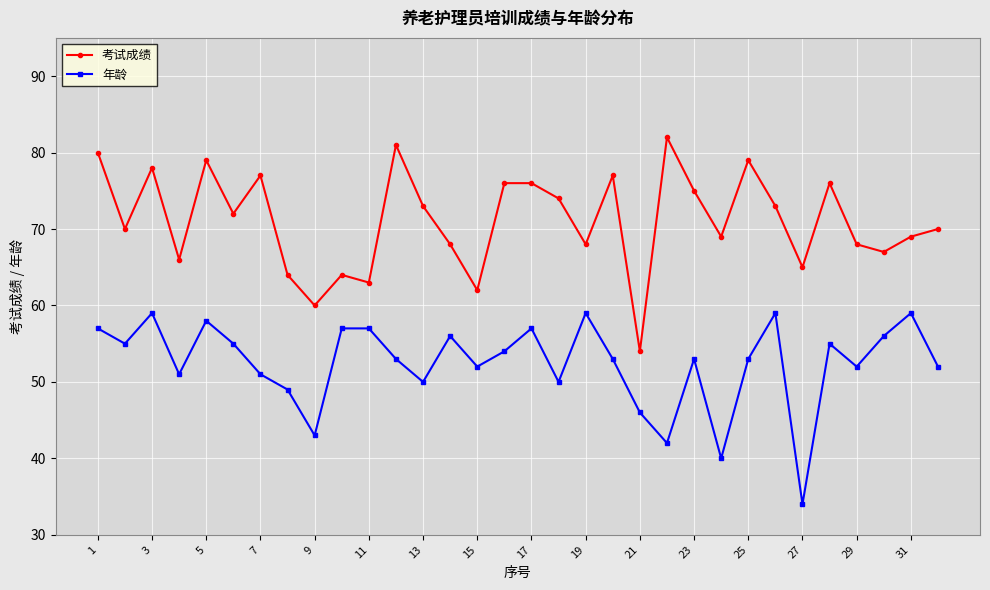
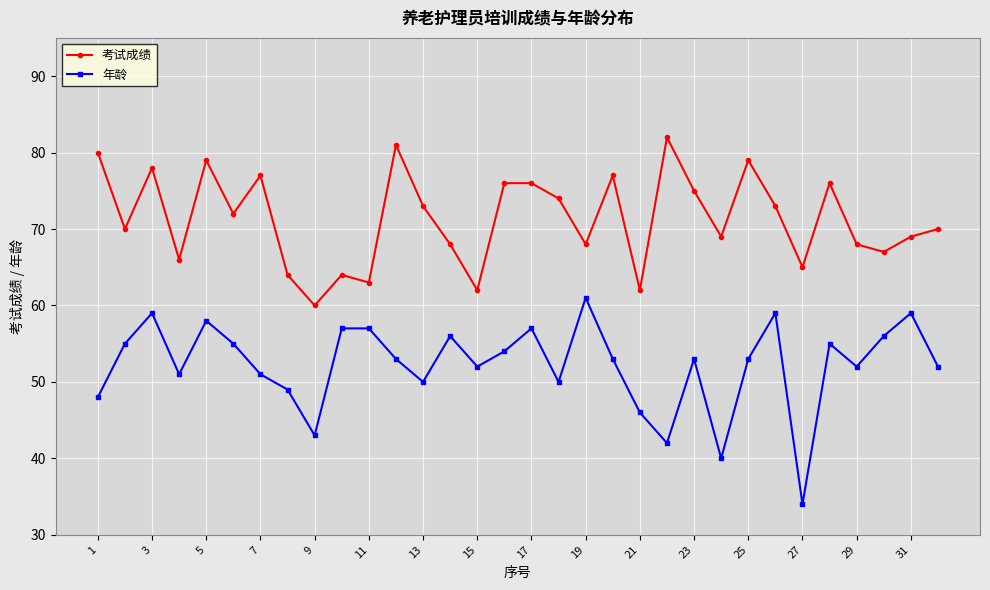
  {
    "考试成绩": {
      "1": 80,
      "3": 78,
      "5": 79,
      "7": 77,
      "9": 60,
      "11": 63,
      "13": 73,
      "15": 62,
      "17": 76,
      "19": 68,
-     "21": 54,
+     "21": 62,
      "23": 75,
      "25": 79,
      "27": 65,
      "29": 68,
      "31": 69
    },
    "年龄": {
-     "1": 57,
+     "1": 48,
      "3": 59,
      "5": 58,
      "7": 51,
      "9": 43,
      "11": 57,
      "13": 50,
      "15": 52,
      "17": 57,
-     "19": 59,
+     "19": 61,
      "21": 46,
      "23": 53,
      "25": 53,
      "27": 34,
      "29": 52,
      "31": 59
    }
  }
